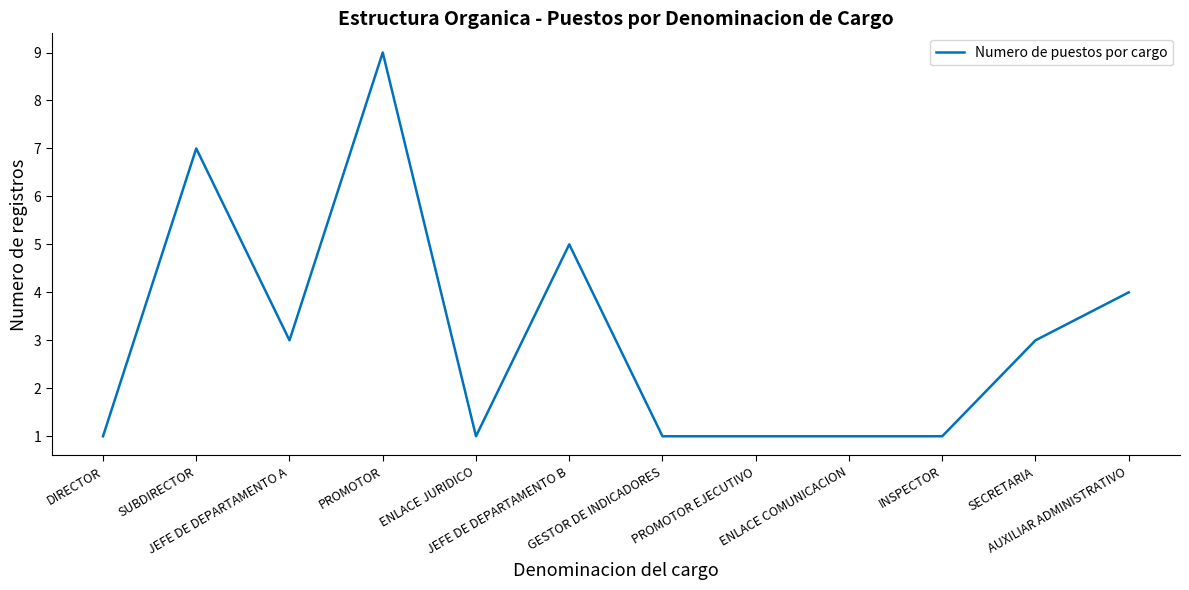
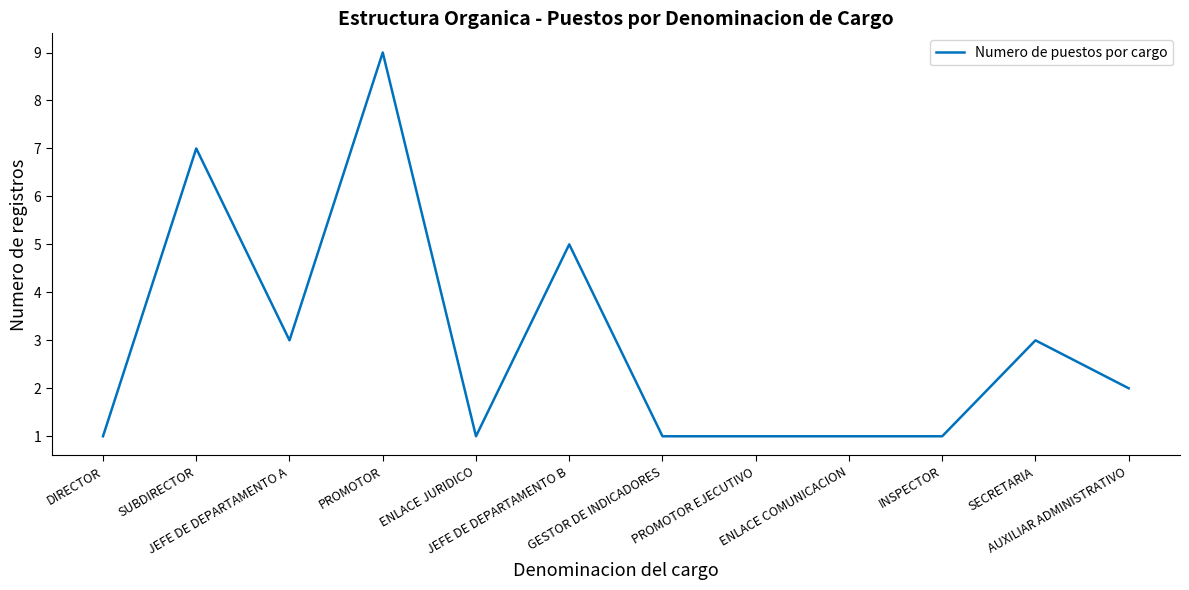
  {
    "DIRECTOR": 1,
    "SUBDIRECTOR": 7,
    "JEFE DE DEPARTAMENTO A": 3,
    "PROMOTOR": 9,
    "ENLACE JURIDICO": 1,
    "JEFE DE DEPARTAMENTO B": 5,
    "GESTOR DE INDICADORES": 1,
    "PROMOTOR EJECUTIVO": 1,
    "ENLACE COMUNICACION": 1,
    "INSPECTOR": 1,
    "SECRETARIA": 3,
-   "AUXILIAR ADMINISTRATIVO": 4
+   "AUXILIAR ADMINISTRATIVO": 2
  }
